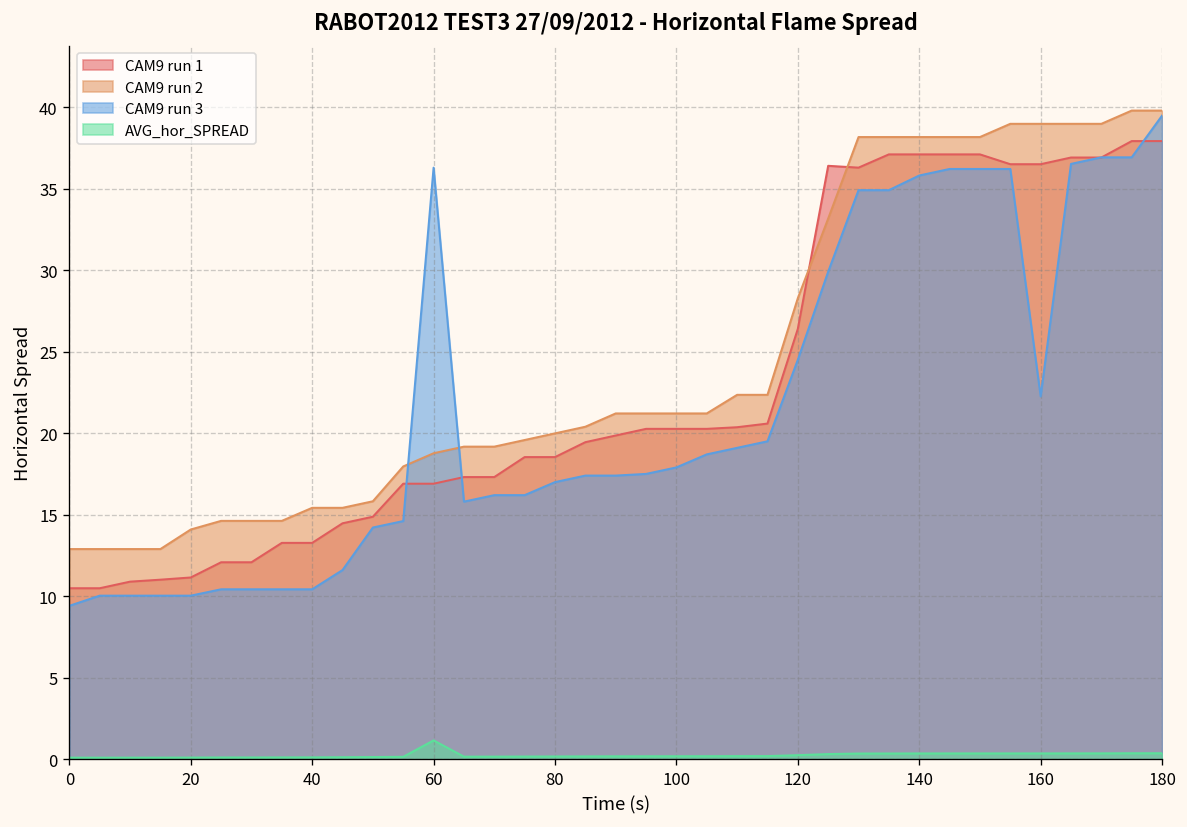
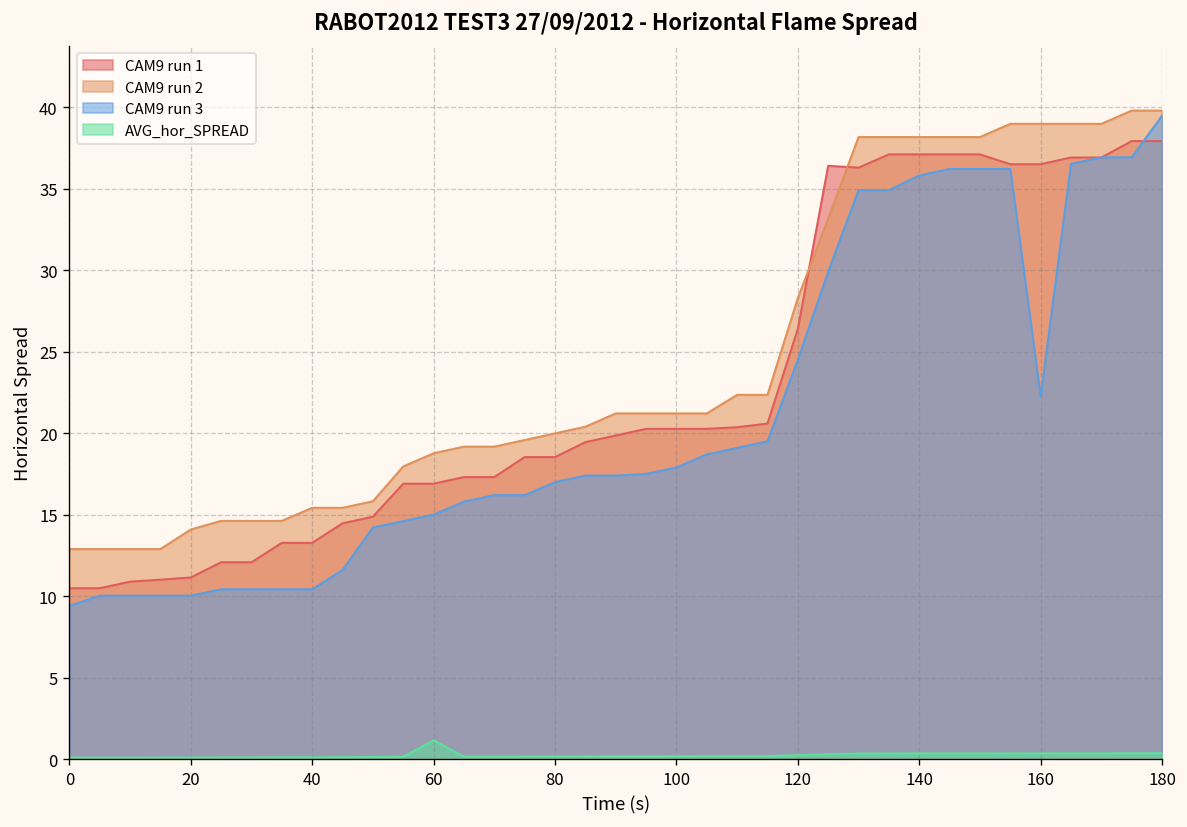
  {
    "CAM9 run 3": {
      "0": 9.4,
      "20": 10.0,
      "40": 10.4,
-     "60": 36.3,
+     "60": 15.0,
      "80": 17.0,
      "100": 17.9,
      "120": 24.5,
      "140": 35.8,
      "160": 22.3,
      "180": 39.5
    },
    "AVG_hor_SPREAD": {
      "0": 0.1,
      "20": 0.1,
      "40": 0.1,
      "60": 1.2,
      "80": 0.2,
      "100": 0.2,
      "120": 0.3,
      "140": 0.4,
      "160": 0.4,
      "180": 0.4
    }
  }
